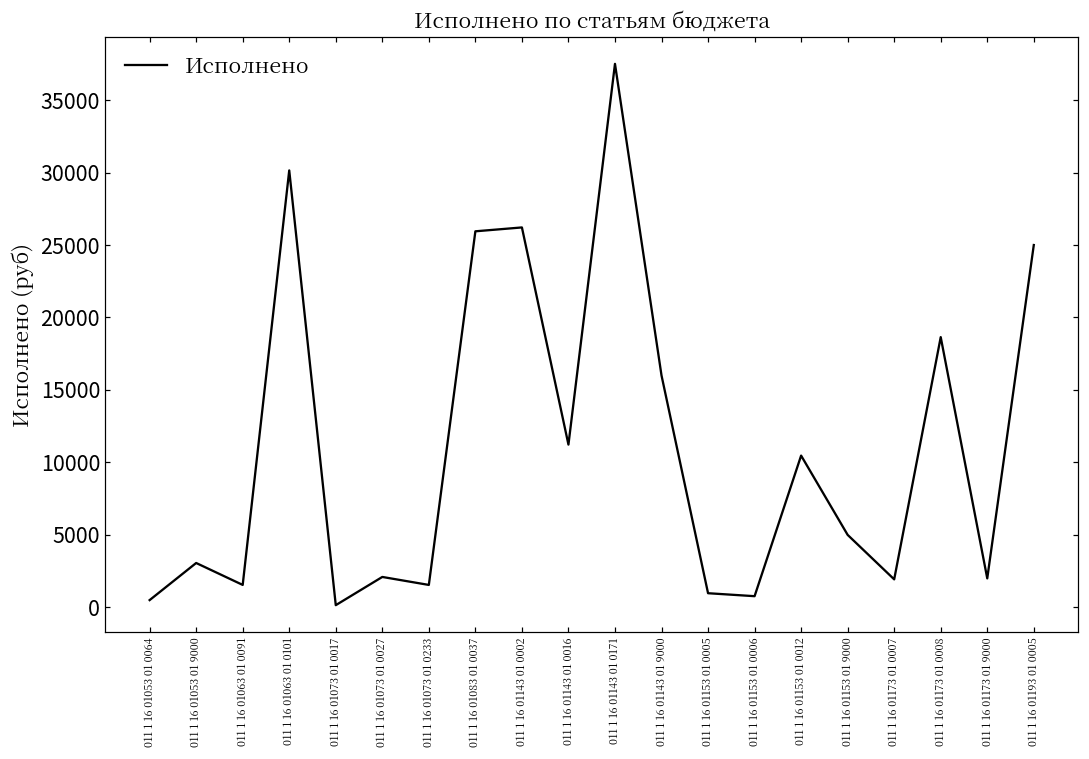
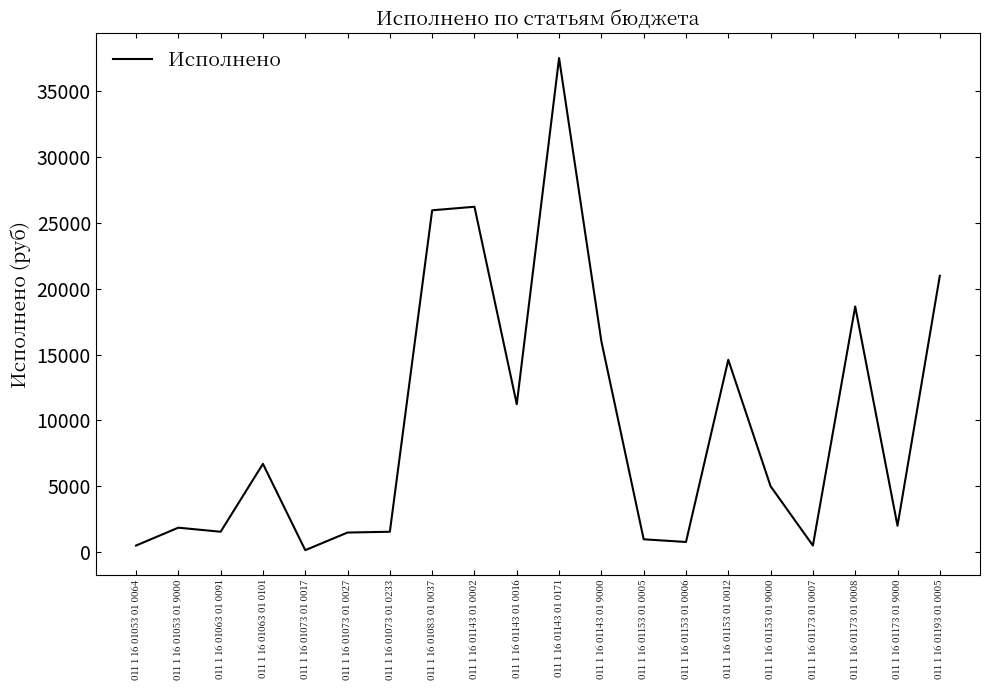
  {
    "011 1 16 01053 01 0064": 500,
-   "011 1 16 01053 01 9000": 3100,
+   "011 1 16 01053 01 9000": 1900,
    "011 1 16 01063 01 0091": 1500,
-   "011 1 16 01063 01 0101": 30100,
+   "011 1 16 01063 01 0101": 6700,
    "011 1 16 01073 01 0017": 200,
-   "011 1 16 01073 01 0027": 2100,
+   "011 1 16 01073 01 0027": 1500,
    "011 1 16 01073 01 0233": 1500,
    "011 1 16 01083 01 0037": 25900,
    "011 1 16 01143 01 0002": 26200,
    "011 1 16 01143 01 0016": 11200,
    "011 1 16 01143 01 0171": 37500,
    "011 1 16 01143 01 9000": 16000,
    "011 1 16 01153 01 0005": 1000,
    "011 1 16 01153 01 0006": 800,
-   "011 1 16 01153 01 0012": 10500,
+   "011 1 16 01153 01 0012": 14600,
    "011 1 16 01153 01 9000": 5000,
-   "011 1 16 01173 01 0007": 1900,
+   "011 1 16 01173 01 0007": 500,
    "011 1 16 01173 01 0008": 18600,
    "011 1 16 01173 01 9000": 2000,
-   "011 1 16 01193 01 0005": 25000
+   "011 1 16 01193 01 0005": 21000
  }
